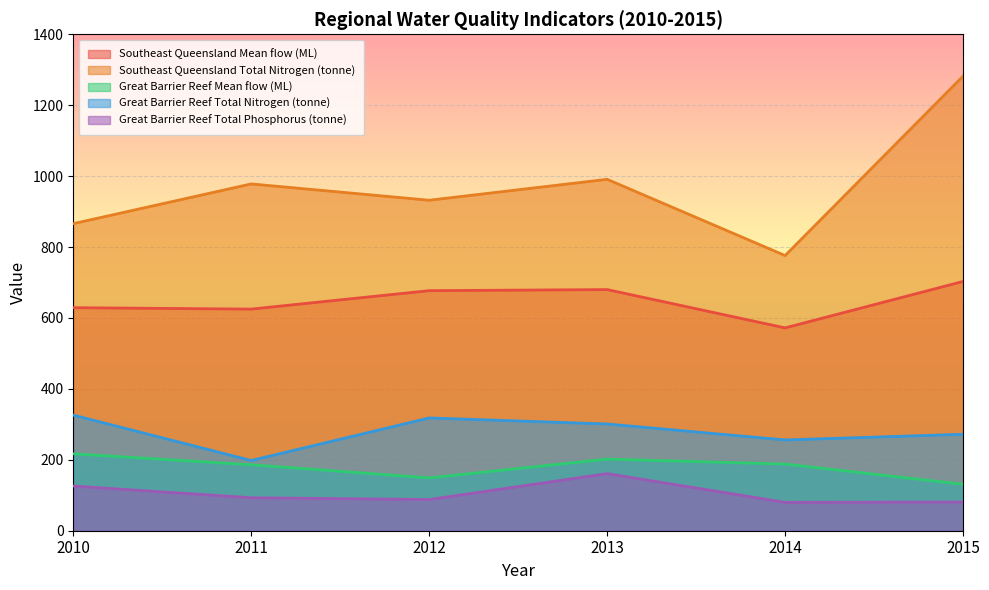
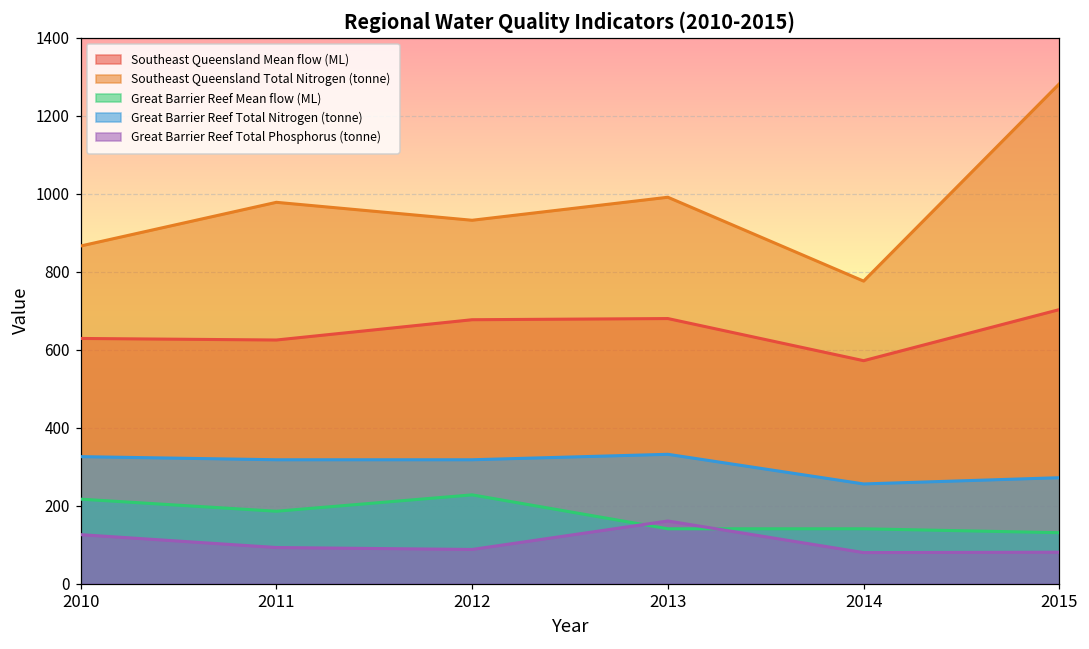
  {
    "Great Barrier Reef Mean flow (ML)": {
      "2010": 220,
      "2011": 190,
-     "2012": 150,
-     "2013": 200,
-     "2014": 190,
+     "2012": 230,
+     "2013": 140,
+     "2014": 140,
      "2015": 130
    },
    "Great Barrier Reef Total Nitrogen (tonne)": {
      "2010": 330,
-     "2011": 200,
+     "2011": 320,
      "2012": 320,
-     "2013": 300,
+     "2013": 330,
      "2014": 260,
      "2015": 270
    },
    "Great Barrier Reef Total Phosphorus (tonne)": {
      "2010": 130,
      "2011": 90,
      "2012": 90,
      "2013": 160,
      "2014": 80,
      "2015": 80
    }
  }
